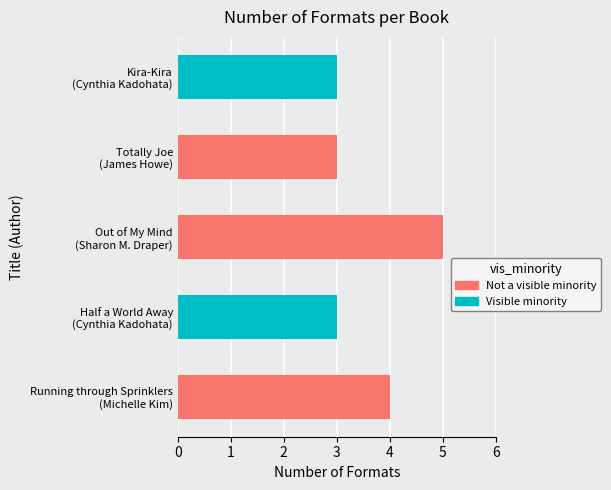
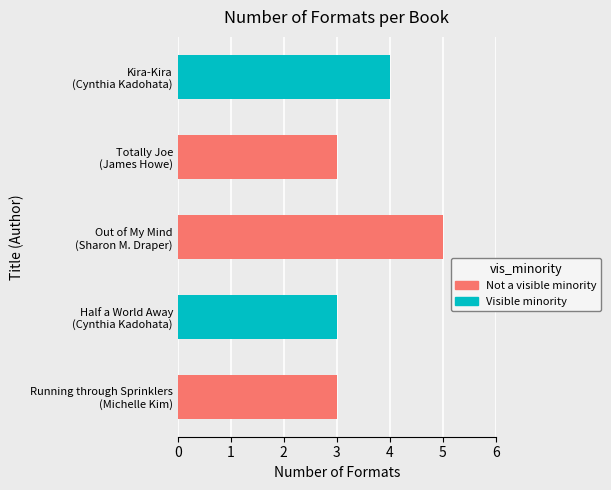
  {
-   "Kira-Kira (Cynthia Kadohata)": 3,
+   "Kira-Kira (Cynthia Kadohata)": 4,
    "Totally Joe (James Howe)": 3,
    "Out of My Mind (Sharon M. Draper)": 5,
    "Half a World Away (Cynthia Kadohata)": 3,
-   "Running through Sprinklers (Michelle Kim)": 4
+   "Running through Sprinklers (Michelle Kim)": 3
  }
